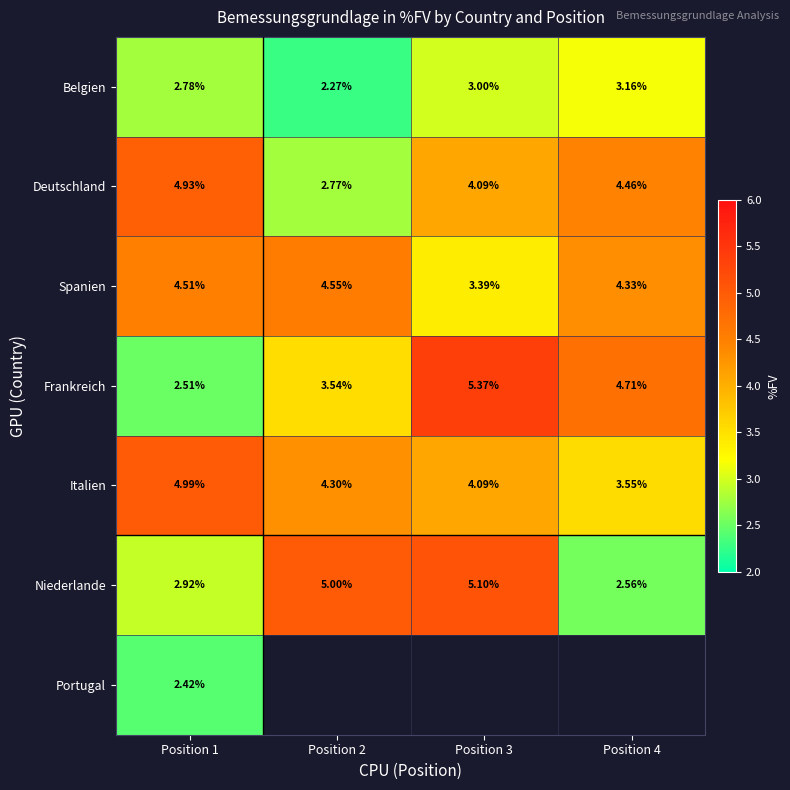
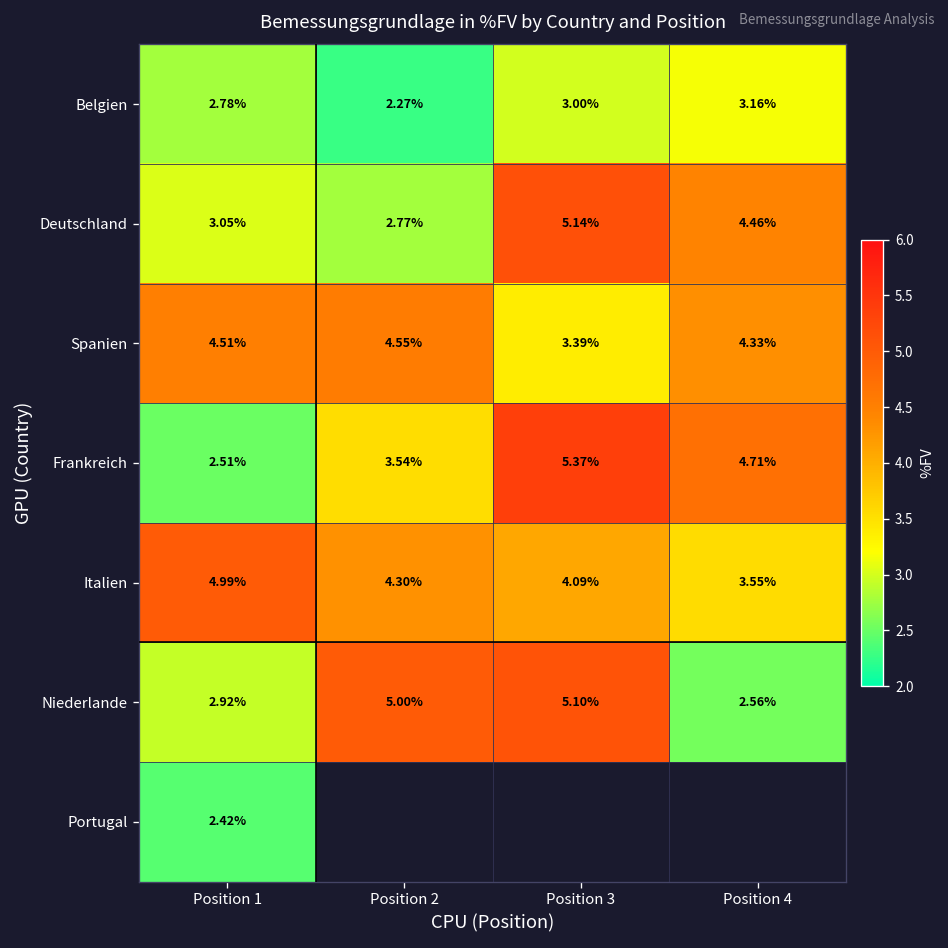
  {
    "Belgien": {
      "Position 1": "2.78%",
      "Position 2": "2.27%",
      "Position 3": "3.00%",
      "Position 4": "3.16%"
    },
    "Deutschland": {
-     "Position 1": "4.93%",
+     "Position 1": "3.05%",
      "Position 2": "2.77%",
-     "Position 3": "4.09%",
+     "Position 3": "5.14%",
      "Position 4": "4.46%"
    },
    "Spanien": {
      "Position 1": "4.51%",
      "Position 2": "4.55%",
      "Position 3": "3.39%",
      "Position 4": "4.33%"
    },
    "Frankreich": {
      "Position 1": "2.51%",
      "Position 2": "3.54%",
      "Position 3": "5.37%",
      "Position 4": "4.71%"
    },
    "Italien": {
      "Position 1": "4.99%",
      "Position 2": "4.30%",
      "Position 3": "4.09%",
      "Position 4": "3.55%"
    },
    "Niederlande": {
      "Position 1": "2.92%",
      "Position 2": "5.00%",
      "Position 3": "5.10%",
      "Position 4": "2.56%"
    },
    "Portugal": {
      "Position 1": "2.42%"
    }
  }
